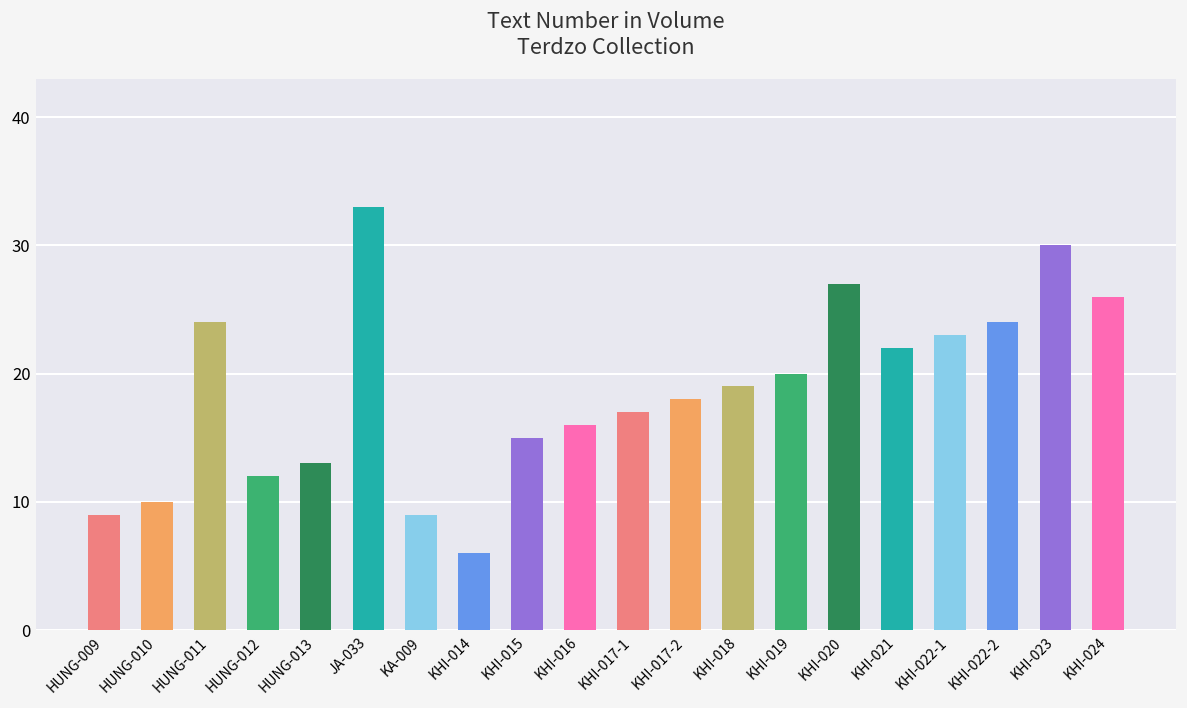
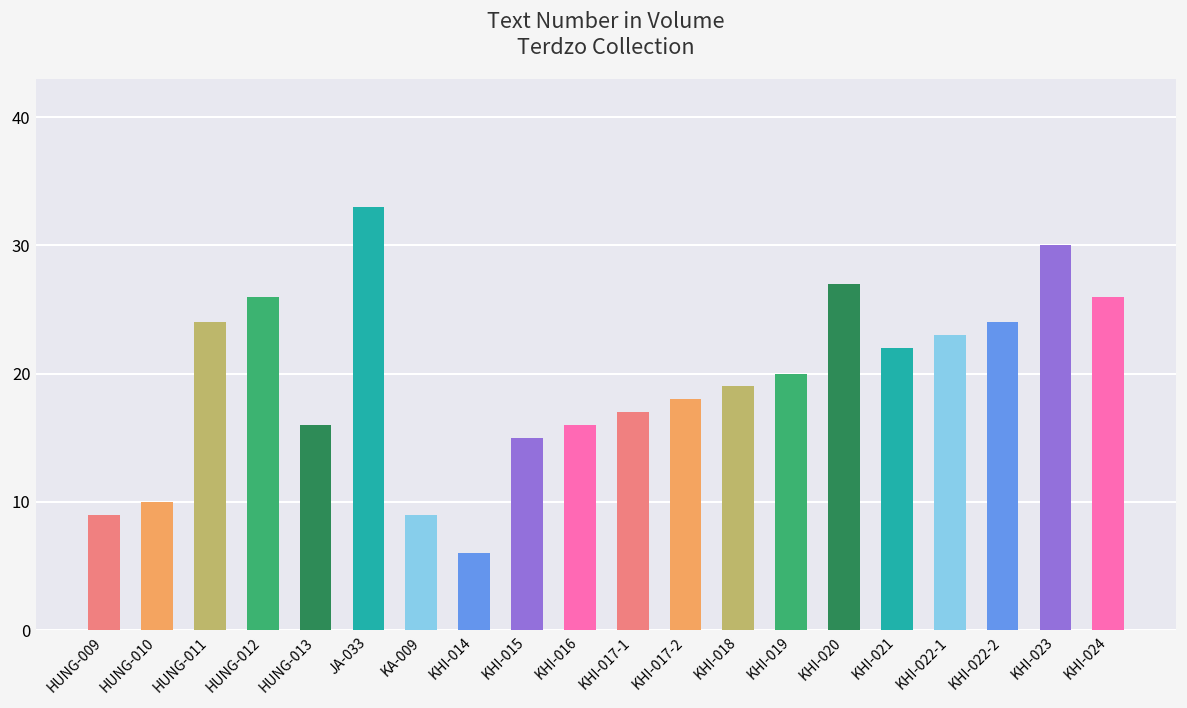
  {
    "HUNG-009": 9,
    "HUNG-010": 10,
    "HUNG-011": 24,
-   "HUNG-012": 12,
-   "HUNG-013": 13,
+   "HUNG-012": 26,
+   "HUNG-013": 16,
    "JA-033": 33,
    "KA-009": 9,
    "KHI-014": 6,
    "KHI-015": 15,
    "KHI-016": 16,
    "KHI-017-1": 17,
    "KHI-017-2": 18,
    "KHI-018": 19,
    "KHI-019": 20,
    "KHI-020": 27,
    "KHI-021": 22,
    "KHI-022-1": 23,
    "KHI-022-2": 24,
    "KHI-023": 30,
    "KHI-024": 26
  }
